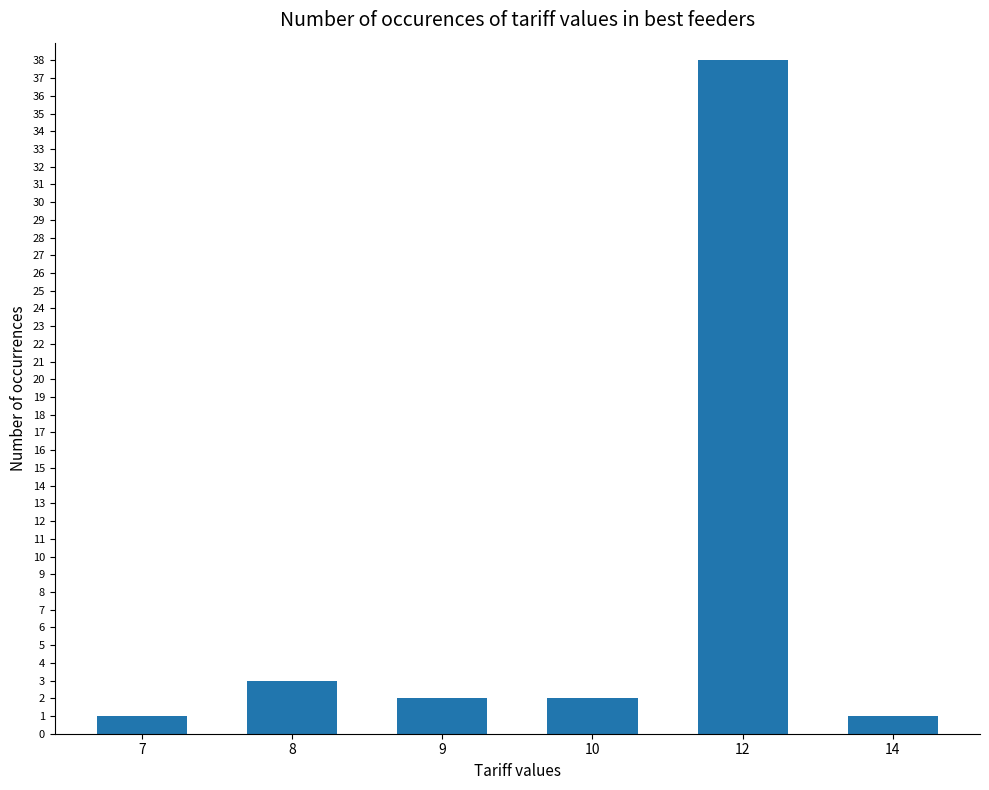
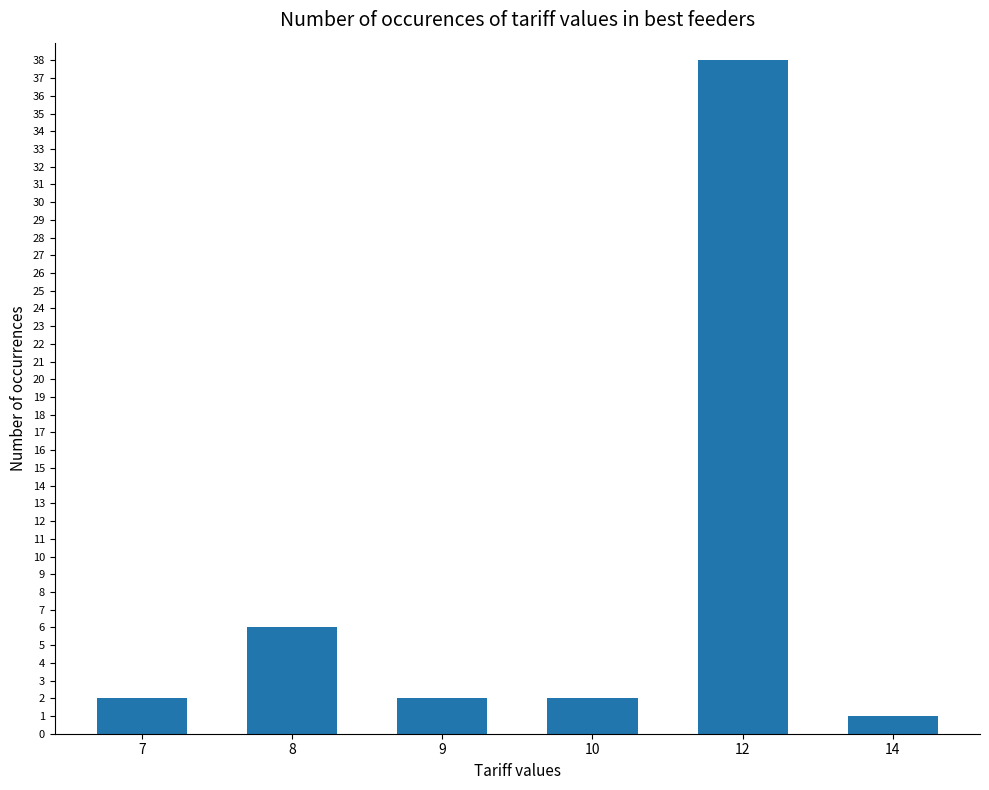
  {
-   "7": 1,
-   "8": 3,
+   "7": 2,
+   "8": 6,
    "9": 2,
    "10": 2,
    "12": 38,
    "14": 1
  }
